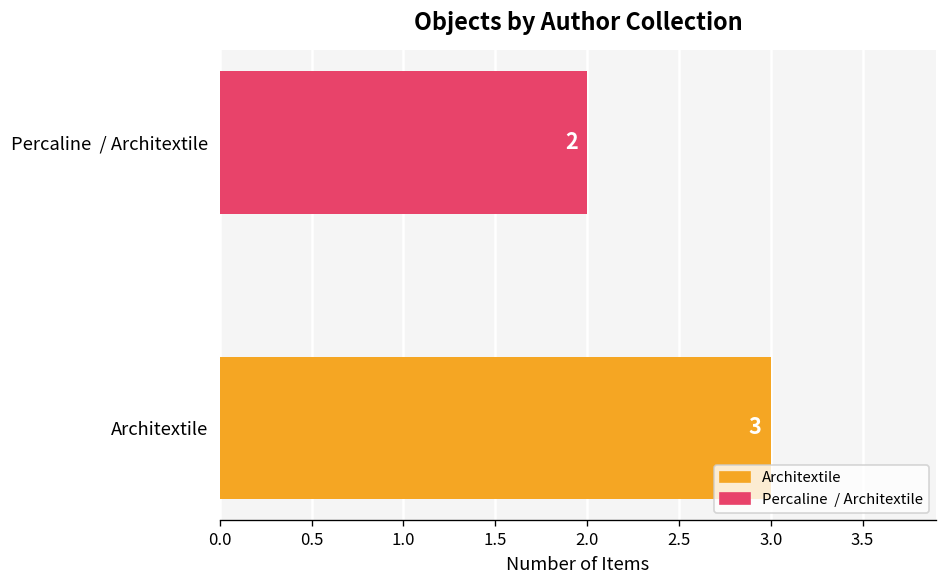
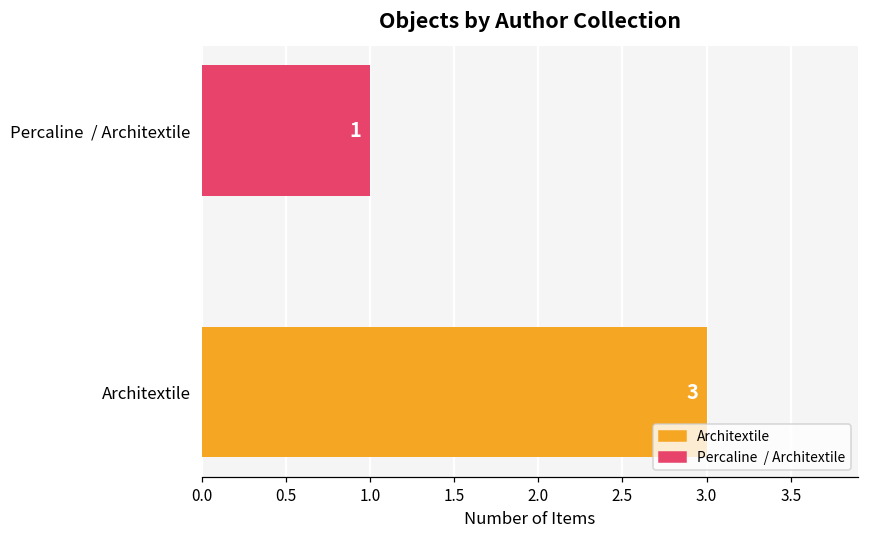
  {
-   "Percaline / Architextile": 2,
+   "Percaline / Architextile": 1,
    "Architextile": 3
  }
